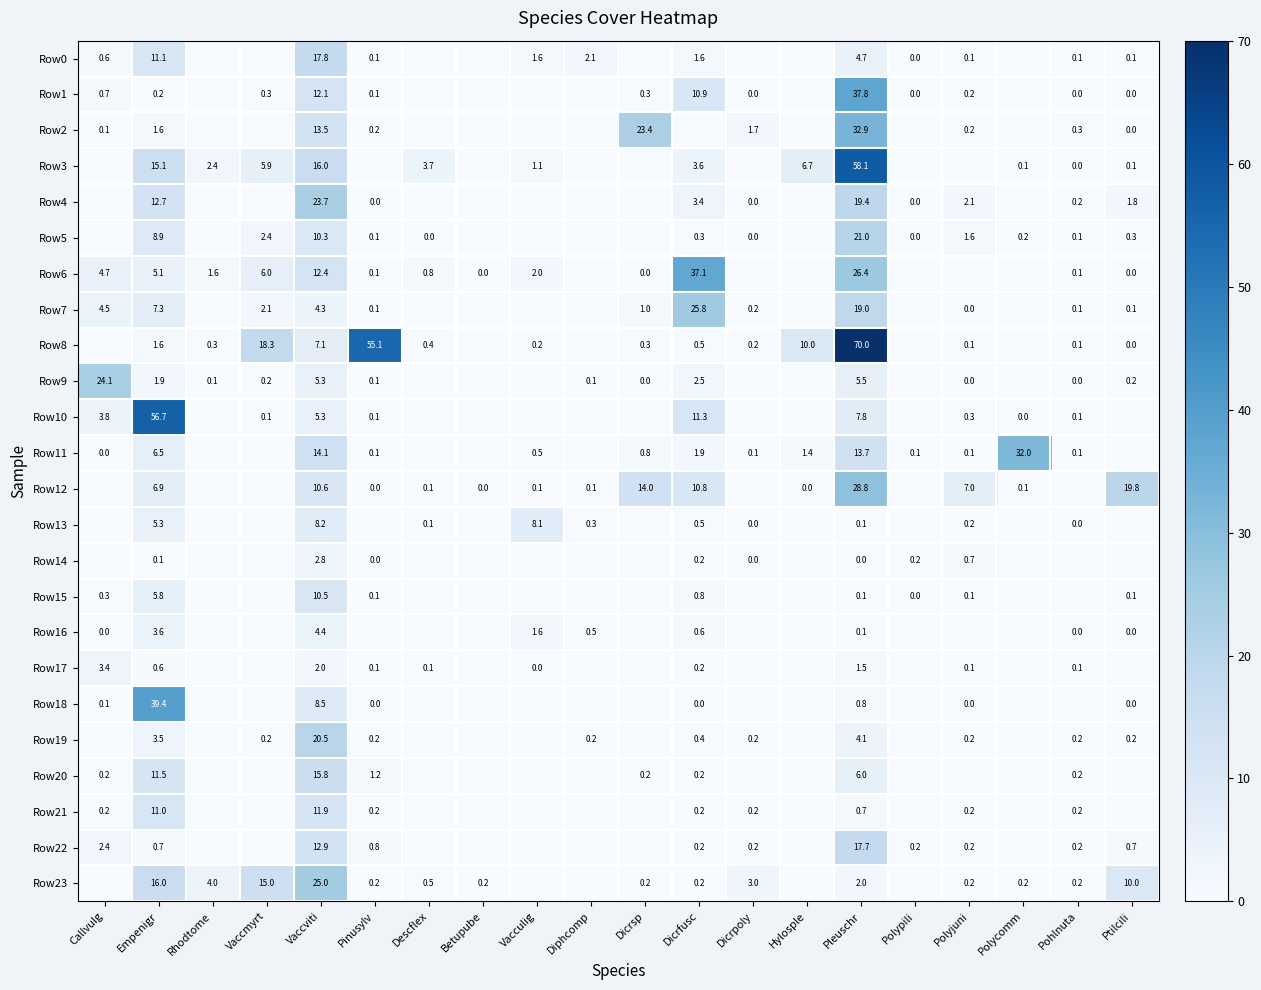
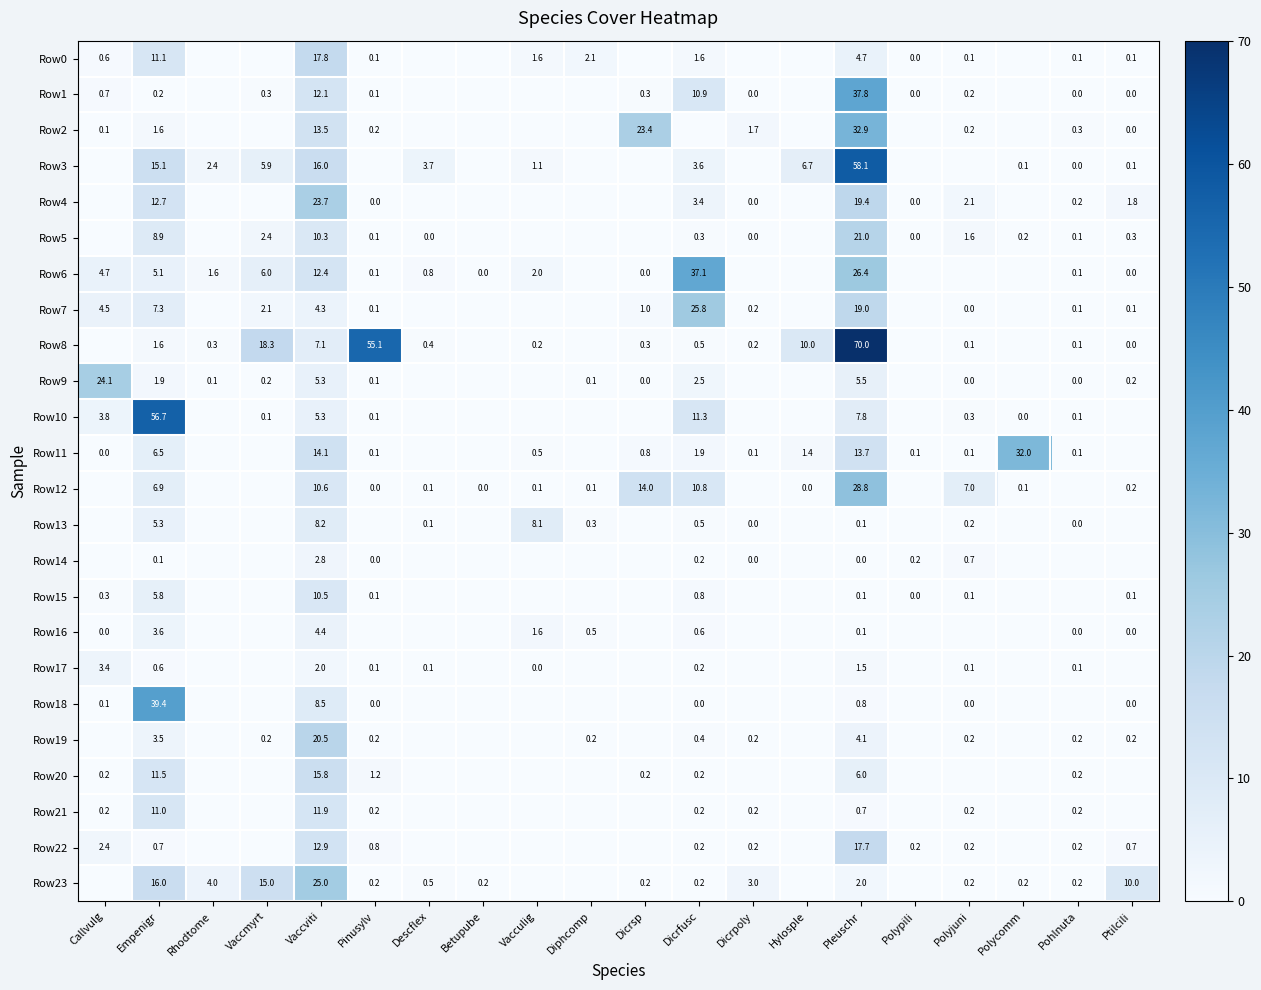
  {
    "Row12": {
      "Empenigr": 6.9,
      "Vaccviti": 10.6,
      "Pinusylv": 0.0,
      "Descflex": 0.1,
      "Betupube": 0.0,
      "Vacculig": 0.1,
      "Diphcomp": 0.1,
      "Dicrsp": 14.0,
      "Dicrfusc": 10.8,
      "Hylosple": 0.0,
      "Pleuschr": 28.8,
      "Polyjuni": 7.0,
      "Polycomm": 0.1,
-     "Ptilcili": 19.8
+     "Ptilcili": 0.2
    }
  }
